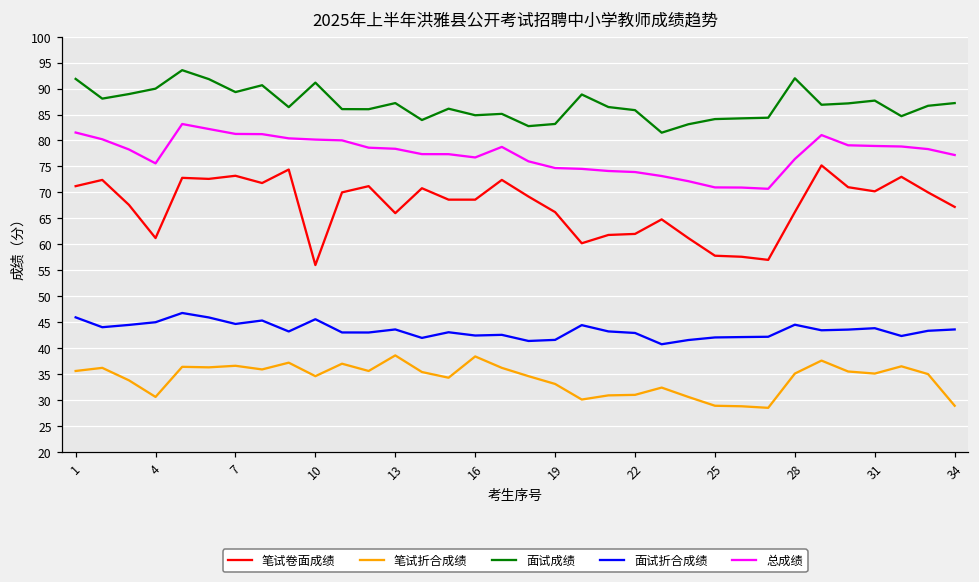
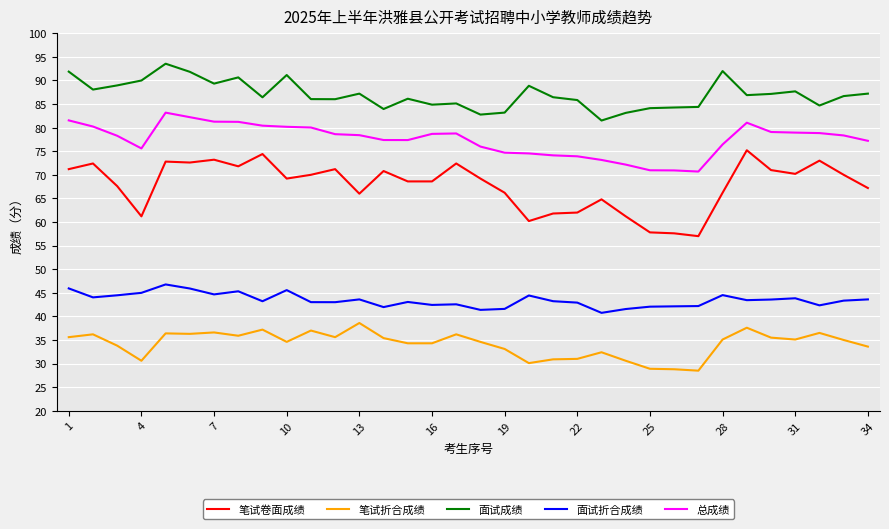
  {
    "笔试卷面成绩": {
      "1": 71,
      "4": 61,
      "7": 73,
-     "10": 56,
+     "10": 69,
      "13": 66,
      "16": 69,
      "19": 66,
      "22": 62,
      "25": 58,
      "28": 66,
      "31": 70,
      "34": 67
    },
    "笔试折合成绩": {
      "1": 36,
      "4": 31,
      "7": 37,
      "10": 35,
      "13": 39,
-     "16": 38,
+     "16": 34,
      "19": 33,
      "22": 31,
      "25": 29,
      "28": 35,
      "31": 35,
-     "34": 29
+     "34": 34
    },
    "面试成绩": {
      "1": 92,
      "4": 90,
      "7": 89,
      "10": 91,
      "13": 87,
      "16": 85,
      "19": 83,
      "22": 86,
      "25": 84,
      "28": 92,
      "31": 88,
      "34": 87
    },
    "面试折合成绩": {
      "1": 46,
      "4": 45,
      "7": 45,
      "10": 46,
      "13": 44,
      "16": 42,
      "19": 42,
      "22": 43,
      "25": 42,
      "28": 45,
      "31": 44,
      "34": 44
    },
    "总成绩": {
      "1": 82,
      "4": 76,
      "7": 81,
      "10": 80,
      "13": 78,
-     "16": 77,
+     "16": 79,
      "19": 75,
      "22": 74,
      "25": 71,
      "28": 76,
      "31": 79,
      "34": 77
    }
  }
